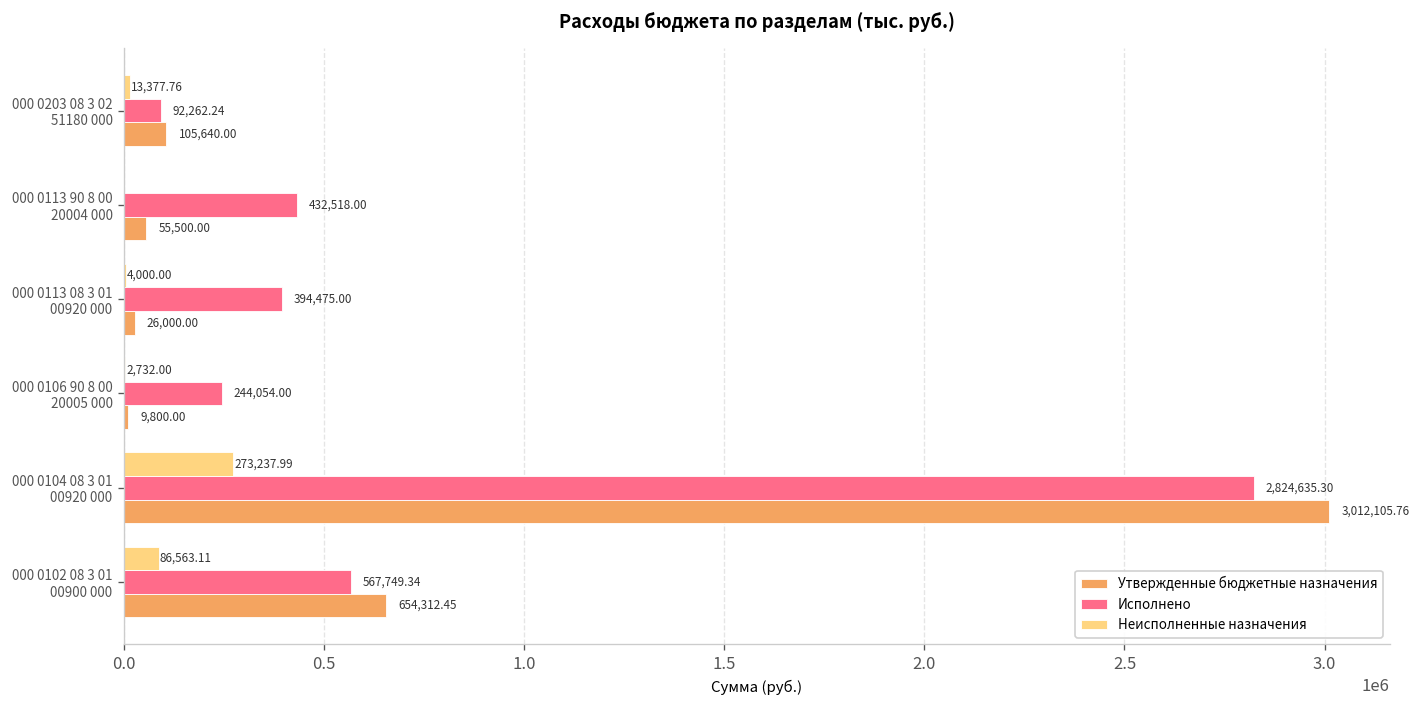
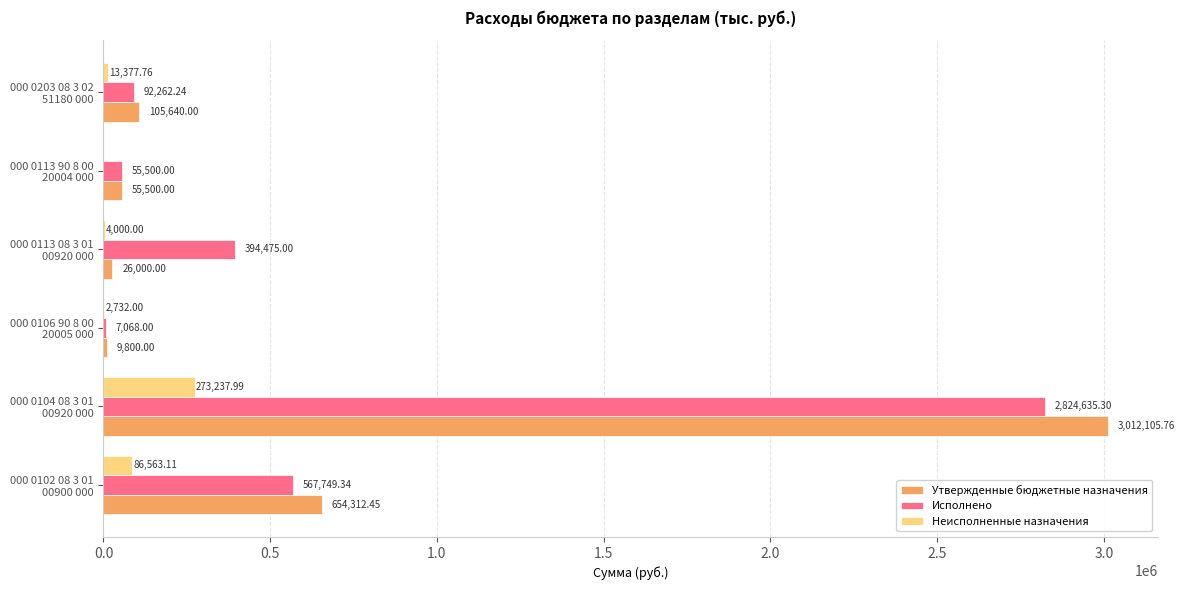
  {
    "Исполнено": {
      "000 0203 08 3 02 51180 000": "92,262.24",
-     "000 0113 90 8 00 20004 000": "432,518.00",
+     "000 0113 90 8 00 20004 000": "55,500.00",
      "000 0113 08 3 01 00920 000": "394,475.00",
-     "000 0106 90 8 00 20005 000": "244,054.00",
+     "000 0106 90 8 00 20005 000": "7,068.00",
      "000 0104 08 3 01 00920 000": "2,824,635.30",
      "000 0102 08 3 01 00900 000": "567,749.34"
    }
  }
